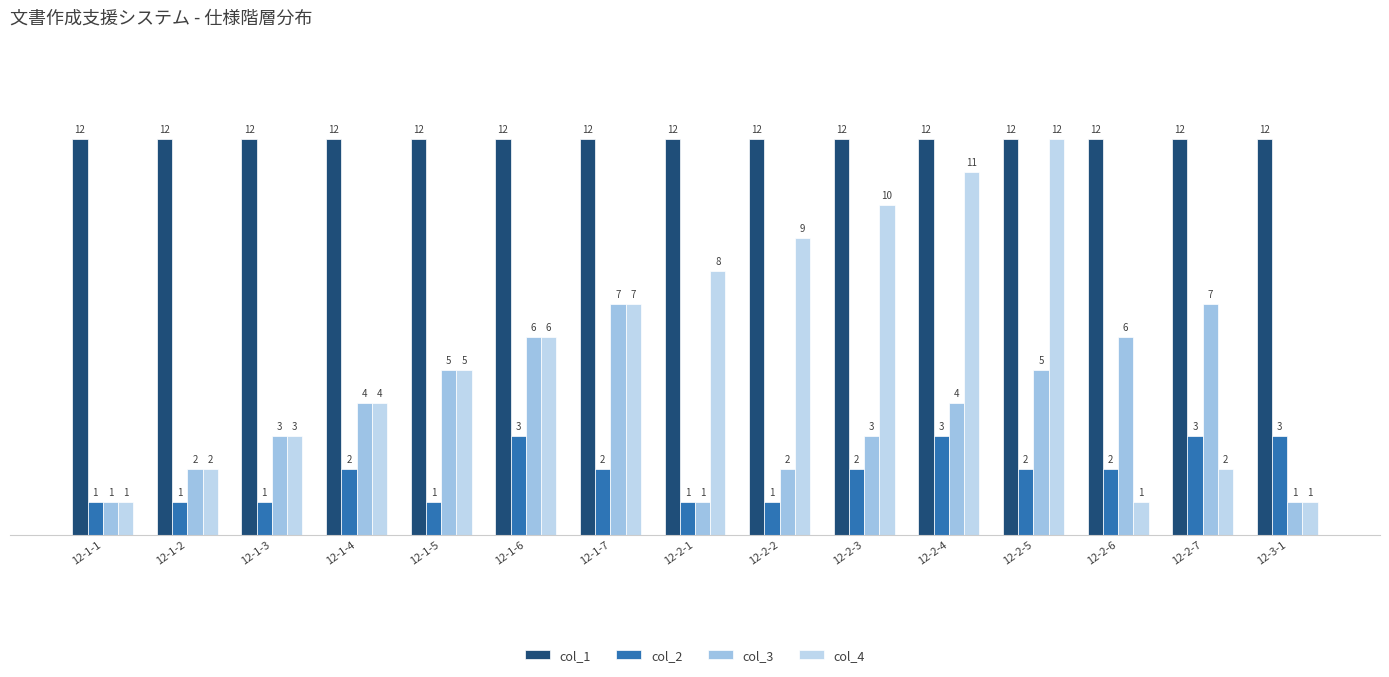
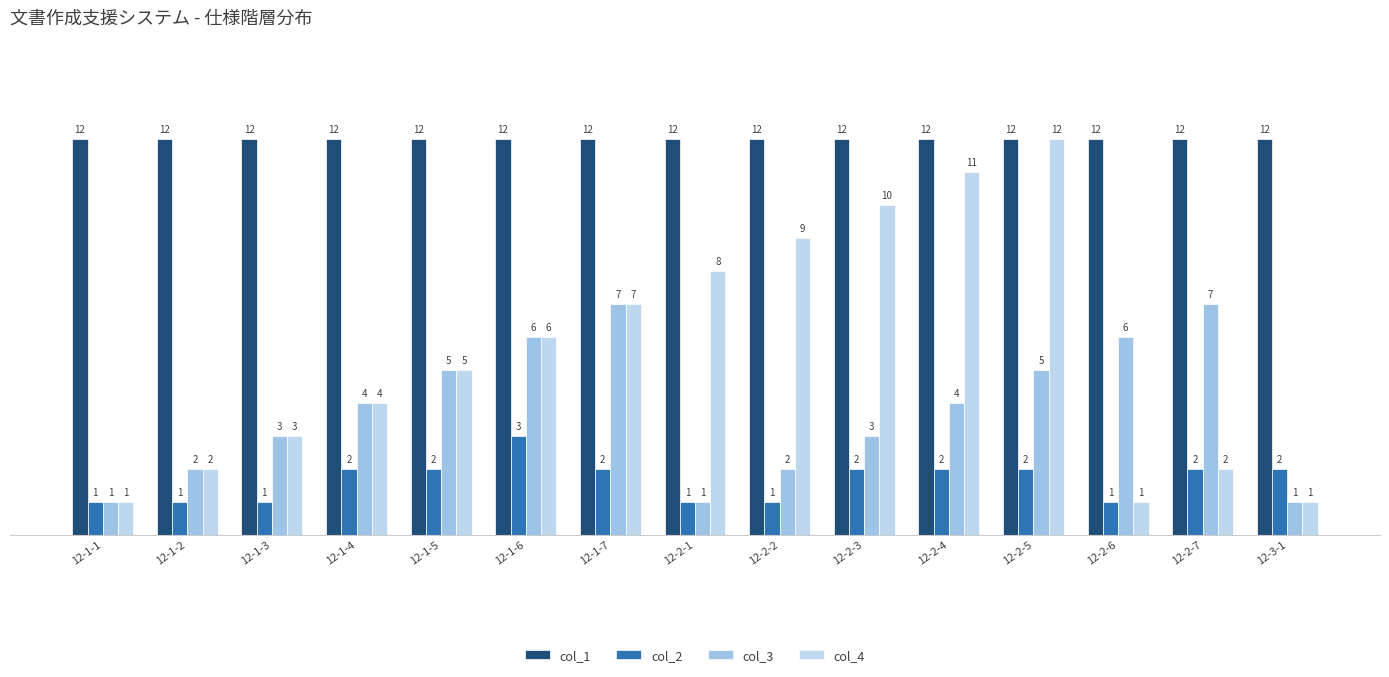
  {
    "col_1": {
      "12-1-1": 12,
      "12-1-2": 12,
      "12-1-3": 12,
      "12-1-4": 12,
      "12-1-5": 12,
      "12-1-6": 12,
      "12-1-7": 12,
      "12-2-1": 12,
      "12-2-2": 12,
      "12-2-3": 12,
      "12-2-4": 12,
      "12-2-5": 12,
      "12-2-6": 12,
      "12-2-7": 12,
      "12-3-1": 12
    },
    "col_2": {
      "12-1-1": 1,
      "12-1-2": 1,
      "12-1-3": 1,
      "12-1-4": 2,
-     "12-1-5": 1,
+     "12-1-5": 2,
      "12-1-6": 3,
      "12-1-7": 2,
      "12-2-1": 1,
      "12-2-2": 1,
      "12-2-3": 2,
-     "12-2-4": 3,
+     "12-2-4": 2,
      "12-2-5": 2,
-     "12-2-6": 2,
-     "12-2-7": 3,
-     "12-3-1": 3
+     "12-2-6": 1,
+     "12-2-7": 2,
+     "12-3-1": 2
    }
  }
